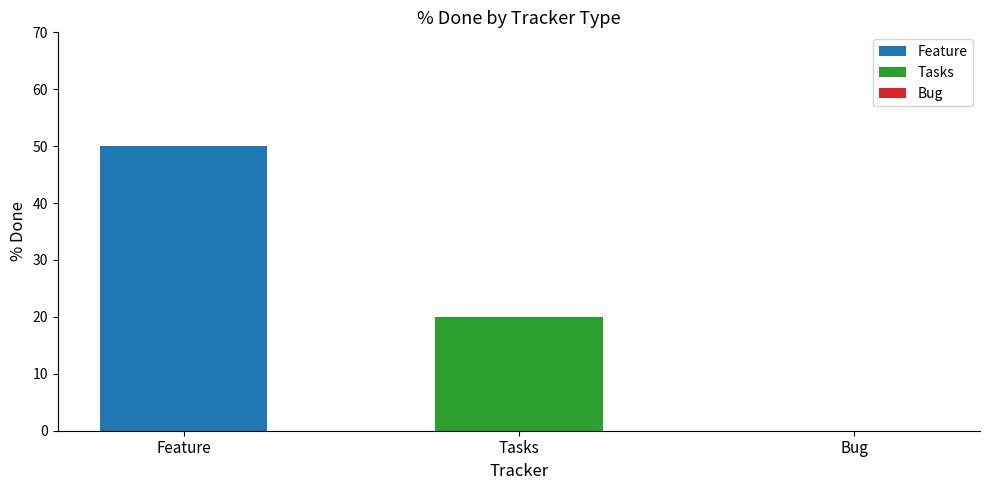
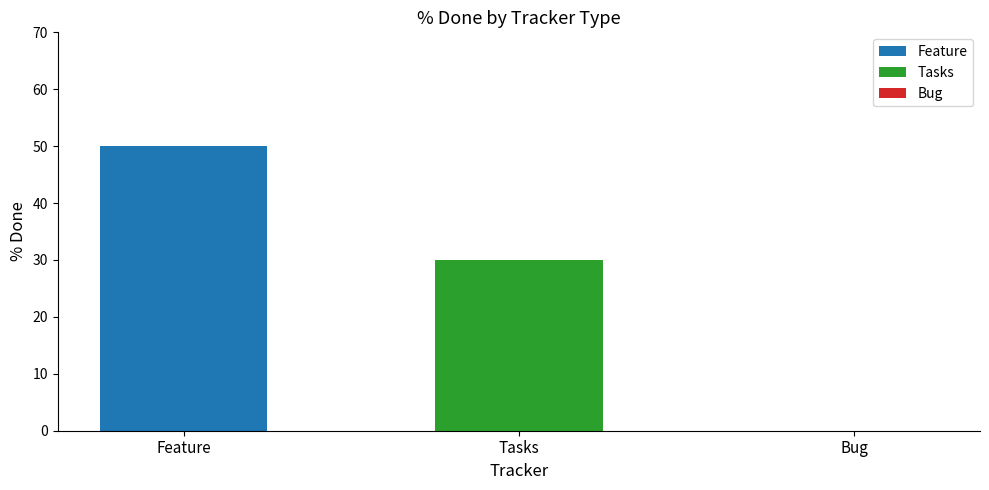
  {
    "Tasks": {
-     "Tasks": 20
+     "Tasks": 30
    },
    "Bug": {
      "Bug": 0
    }
  }
